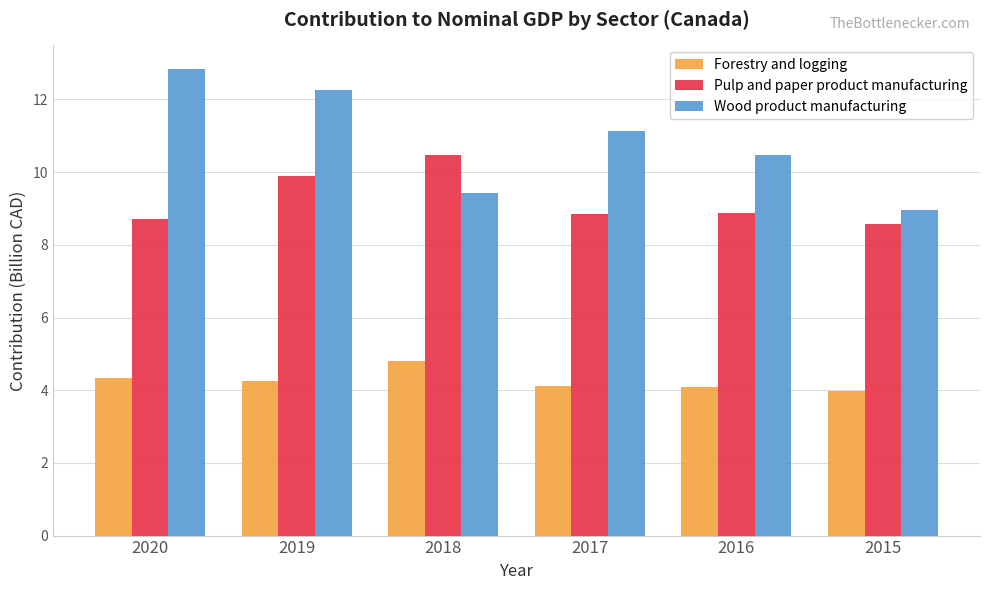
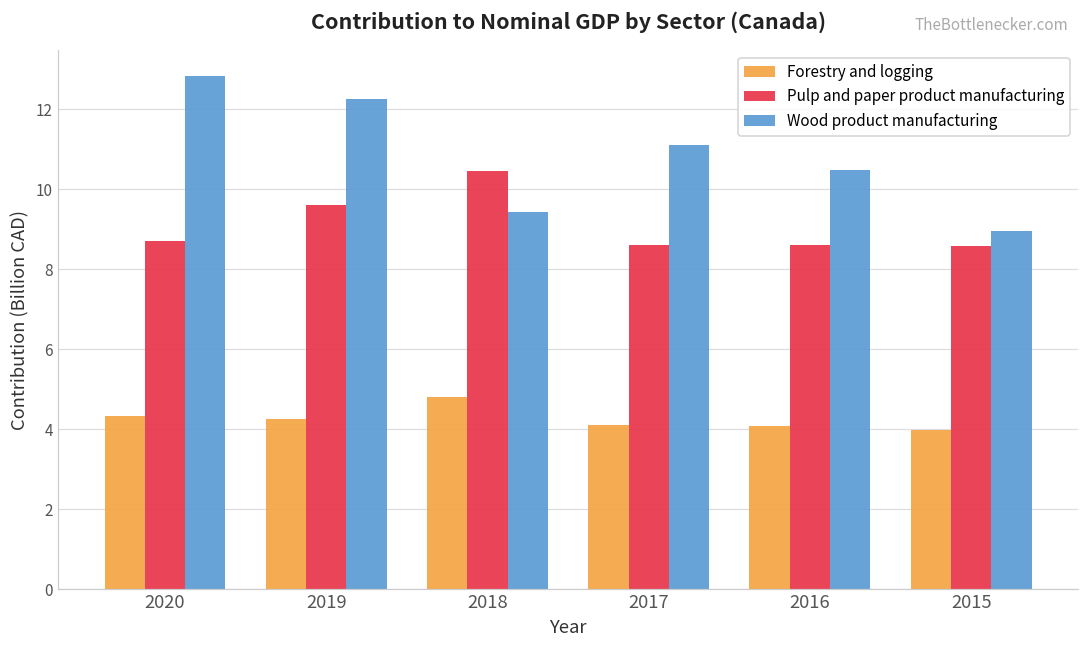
  {
    "Forestry and logging": {
      "2020": 4.3,
      "2019": 4.3,
      "2018": 4.8,
      "2017": 4.1,
      "2016": 4.1,
      "2015": 4.0
    },
    "Pulp and paper product manufacturing": {
      "2020": 8.7,
-     "2019": 9.9,
+     "2019": 9.6,
      "2018": 10.5,
-     "2017": 8.8,
-     "2016": 8.9,
+     "2017": 8.6,
+     "2016": 8.6,
      "2015": 8.6
    },
    "Wood product manufacturing": {
      "2020": 12.8,
      "2019": 12.3,
      "2018": 9.4,
      "2017": 11.1,
      "2016": 10.5,
      "2015": 9.0
    }
  }
